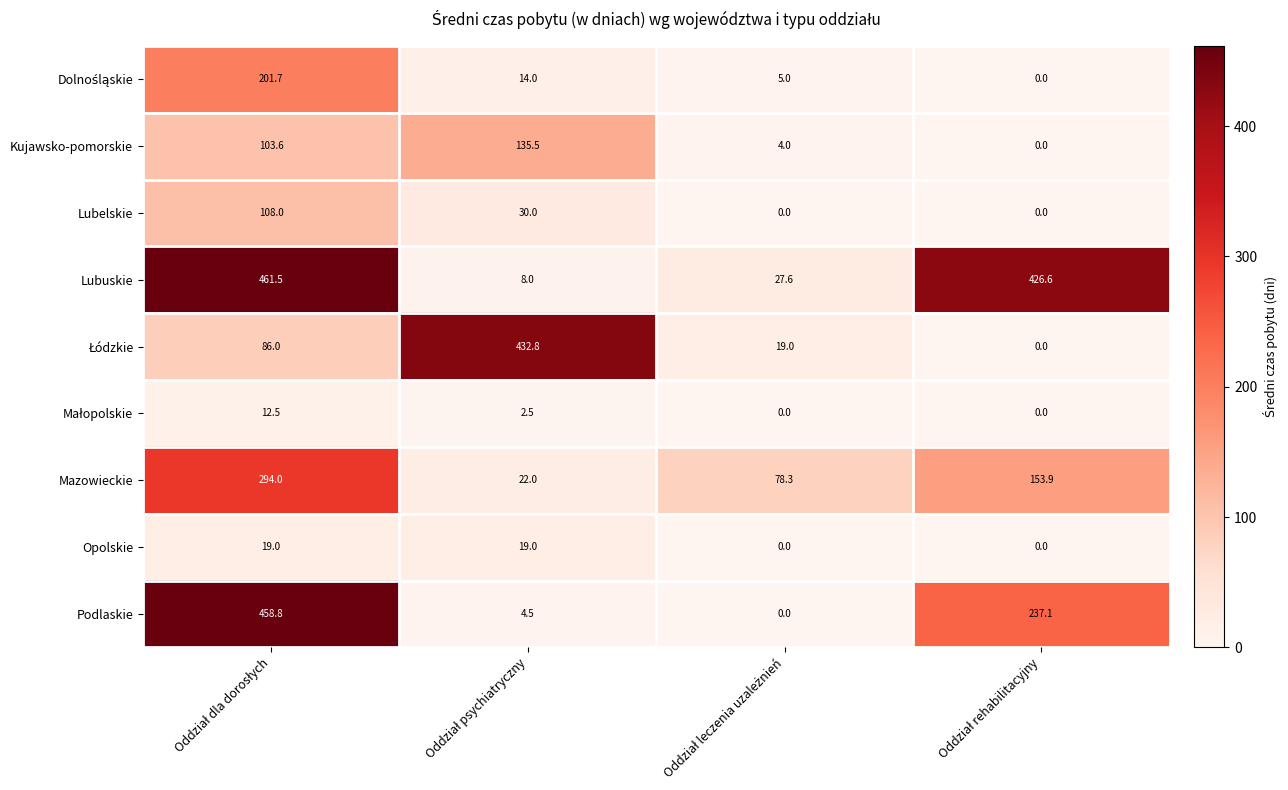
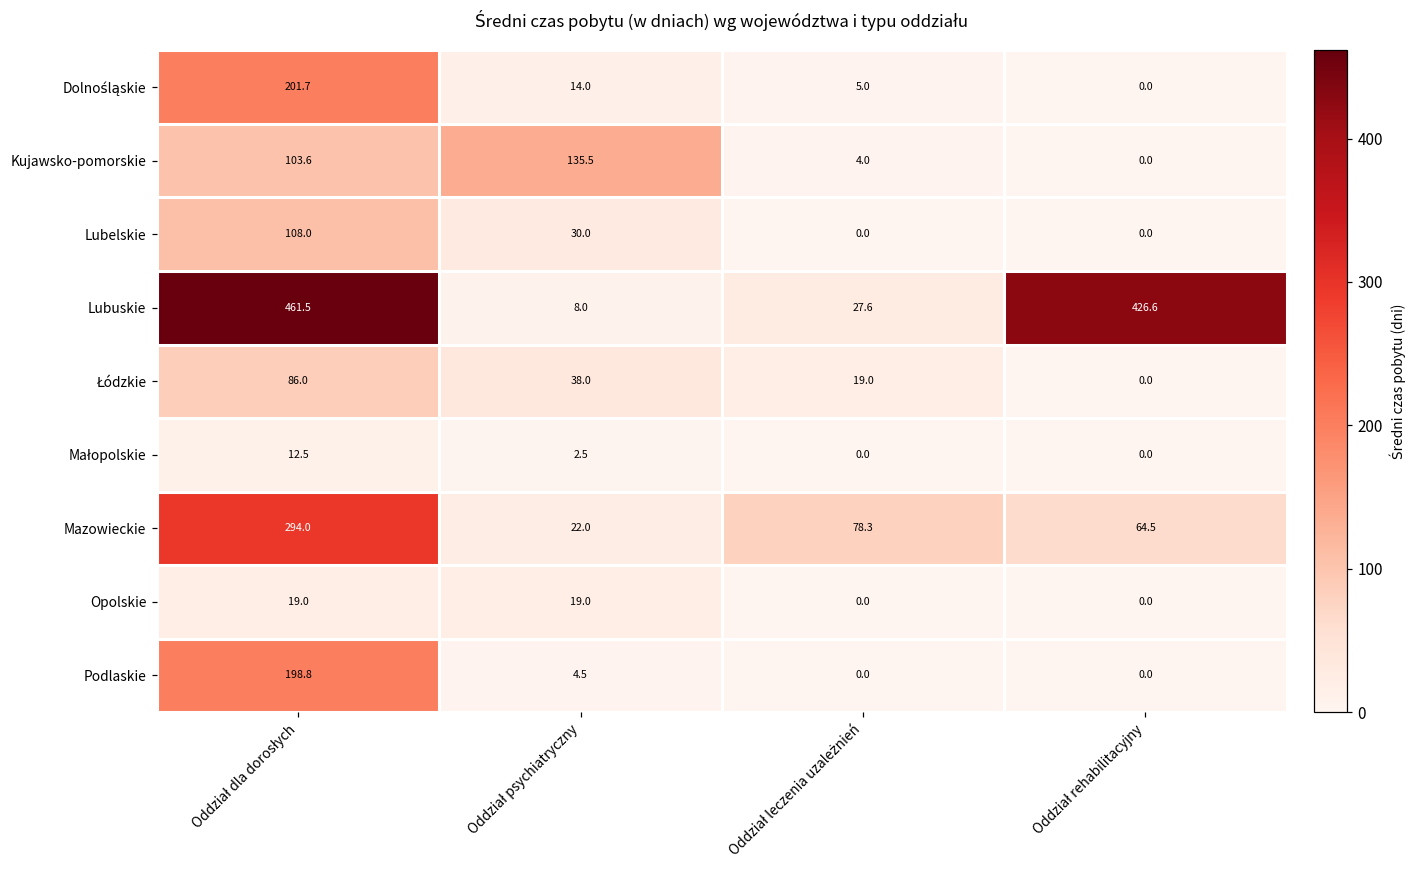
  {
    "Dolnośląskie": {
      "Oddział dla dorosłych": 201.7,
      "Oddział psychiatryczny": 14.0,
      "Oddział leczenia uzależnień": 5.0,
      "Oddział rehabilitacyjny": 0.0
    },
    "Kujawsko-pomorskie": {
      "Oddział dla dorosłych": 103.6,
      "Oddział psychiatryczny": 135.5,
      "Oddział leczenia uzależnień": 4.0,
      "Oddział rehabilitacyjny": 0.0
    },
    "Lubelskie": {
      "Oddział dla dorosłych": 108.0,
      "Oddział psychiatryczny": 30.0,
      "Oddział leczenia uzależnień": 0.0,
      "Oddział rehabilitacyjny": 0.0
    },
    "Lubuskie": {
      "Oddział dla dorosłych": 461.5,
      "Oddział psychiatryczny": 8.0,
      "Oddział leczenia uzależnień": 27.6,
      "Oddział rehabilitacyjny": 426.6
    },
    "Łódzkie": {
      "Oddział dla dorosłych": 86.0,
-     "Oddział psychiatryczny": 432.8,
+     "Oddział psychiatryczny": 38.0,
      "Oddział leczenia uzależnień": 19.0,
      "Oddział rehabilitacyjny": 0.0
    },
    "Małopolskie": {
      "Oddział dla dorosłych": 12.5,
      "Oddział psychiatryczny": 2.5,
      "Oddział leczenia uzależnień": 0.0,
      "Oddział rehabilitacyjny": 0.0
    },
    "Mazowieckie": {
      "Oddział dla dorosłych": 294.0,
      "Oddział psychiatryczny": 22.0,
      "Oddział leczenia uzależnień": 78.3,
-     "Oddział rehabilitacyjny": 153.9
+     "Oddział rehabilitacyjny": 64.5
    },
    "Opolskie": {
      "Oddział dla dorosłych": 19.0,
      "Oddział psychiatryczny": 19.0,
      "Oddział leczenia uzależnień": 0.0,
      "Oddział rehabilitacyjny": 0.0
    },
    "Podlaskie": {
-     "Oddział dla dorosłych": 458.8,
+     "Oddział dla dorosłych": 198.8,
      "Oddział psychiatryczny": 4.5,
      "Oddział leczenia uzależnień": 0.0,
-     "Oddział rehabilitacyjny": 237.1
+     "Oddział rehabilitacyjny": 0.0
    }
  }
